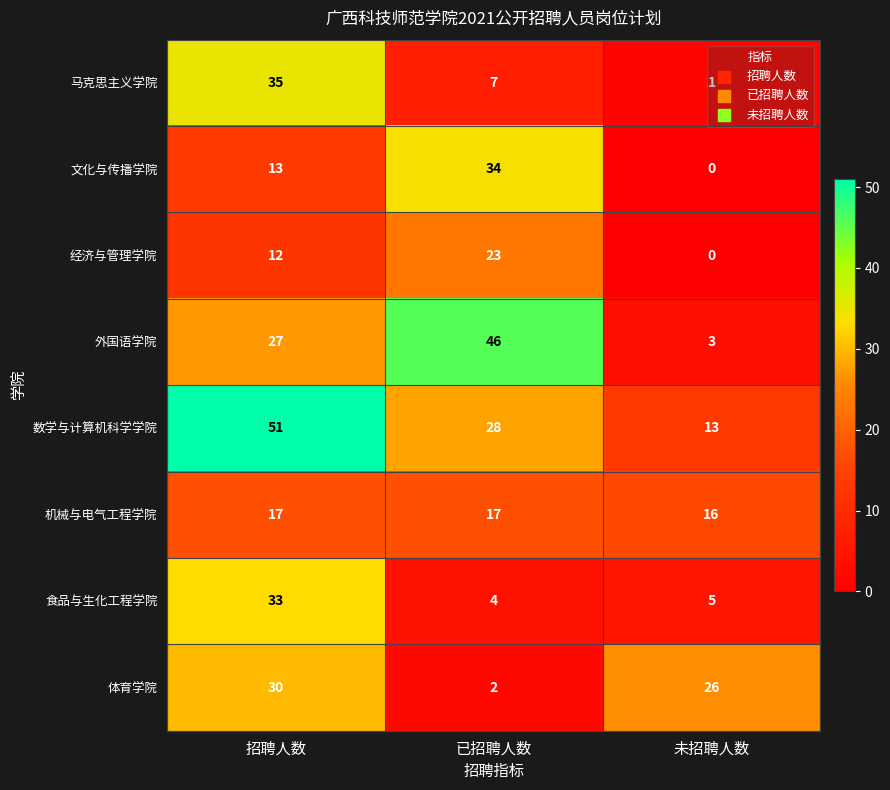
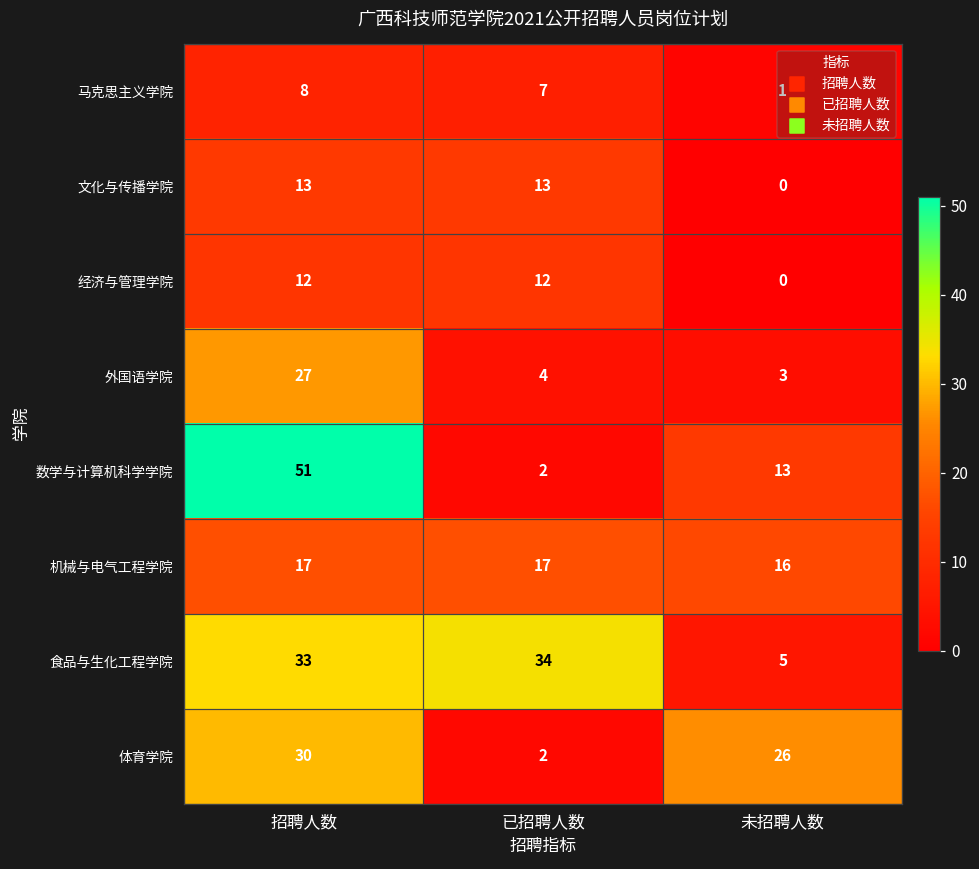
  {
    "马克思主义学院": {
-     "招聘人数": 35,
+     "招聘人数": 8,
      "已招聘人数": 7
    },
    "文化与传播学院": {
      "招聘人数": 13,
-     "已招聘人数": 34,
+     "已招聘人数": 13,
      "未招聘人数": 0
    },
    "经济与管理学院": {
      "招聘人数": 12,
-     "已招聘人数": 23,
+     "已招聘人数": 12,
      "未招聘人数": 0
    },
    "外国语学院": {
      "招聘人数": 27,
-     "已招聘人数": 46,
+     "已招聘人数": 4,
      "未招聘人数": 3
    },
    "数学与计算机科学学院": {
      "招聘人数": 51,
-     "已招聘人数": 28,
+     "已招聘人数": 2,
      "未招聘人数": 13
    },
    "机械与电气工程学院": {
      "招聘人数": 17,
      "已招聘人数": 17,
      "未招聘人数": 16
    },
    "食品与生化工程学院": {
      "招聘人数": 33,
-     "已招聘人数": 4,
+     "已招聘人数": 34,
      "未招聘人数": 5
    },
    "体育学院": {
      "招聘人数": 30,
      "已招聘人数": 2,
      "未招聘人数": 26
    }
  }
